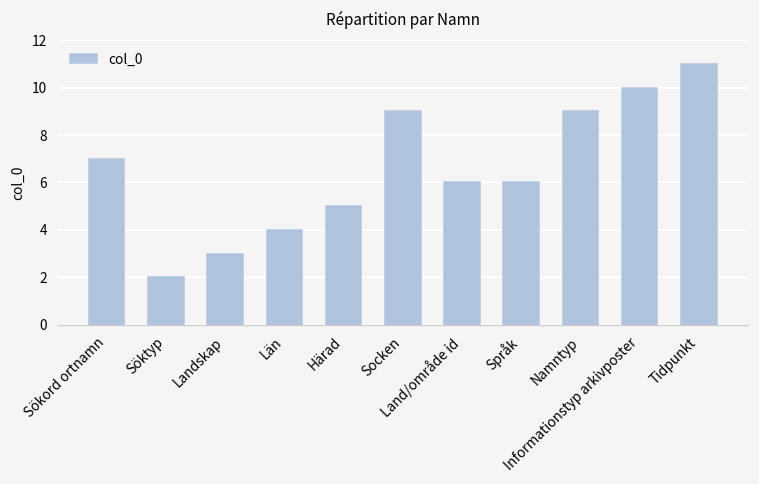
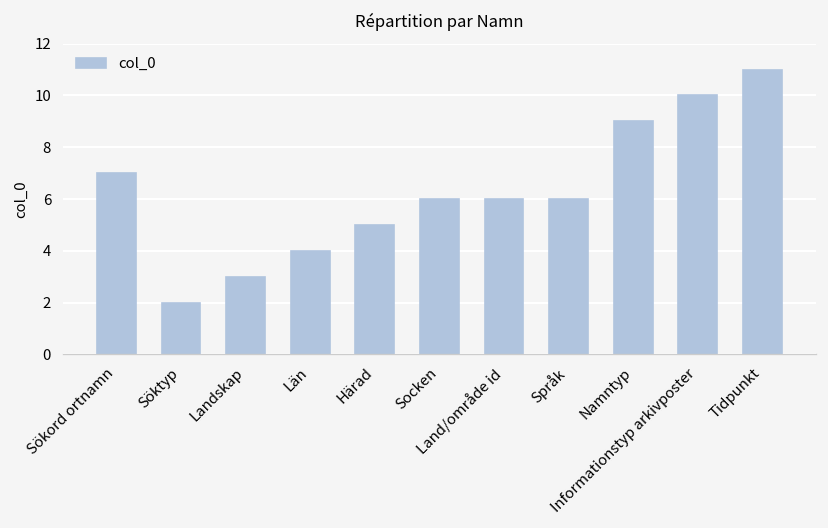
  {
    "Sökord ortnamn": 7,
    "Söktyp": 2,
    "Landskap": 3,
    "Län": 4,
    "Härad": 5,
-   "Socken": 9,
+   "Socken": 6,
    "Land/område id": 6,
    "Språk": 6,
    "Namntyp": 9,
    "Informationstyp arkivposter": 10,
    "Tidpunkt": 11
  }
